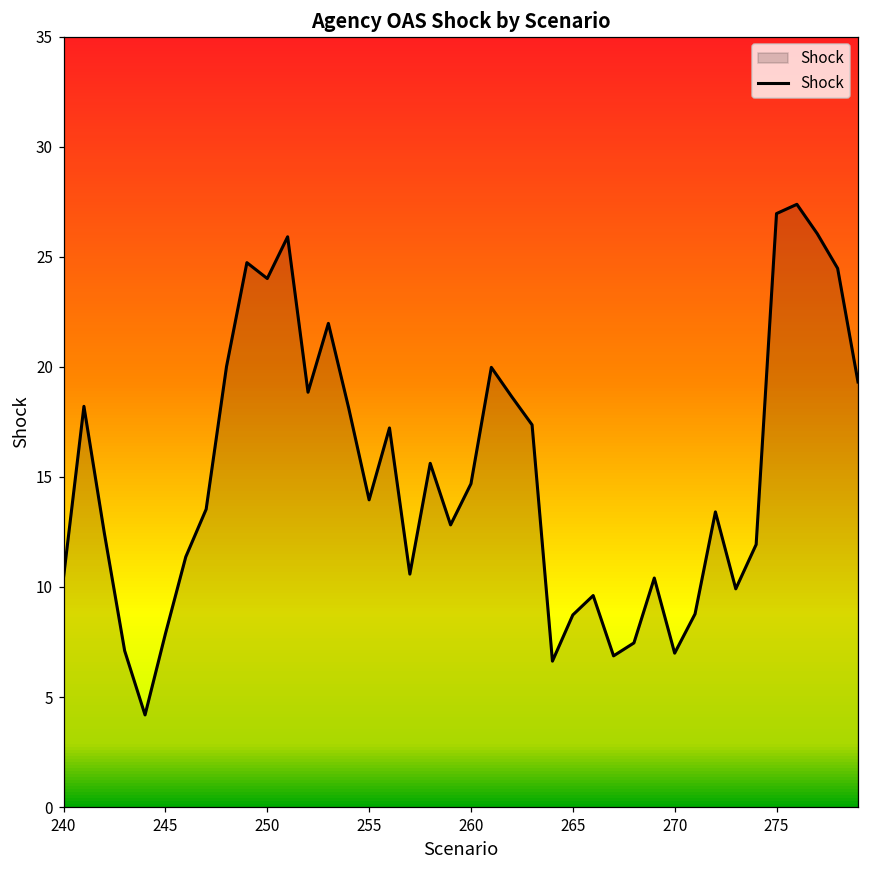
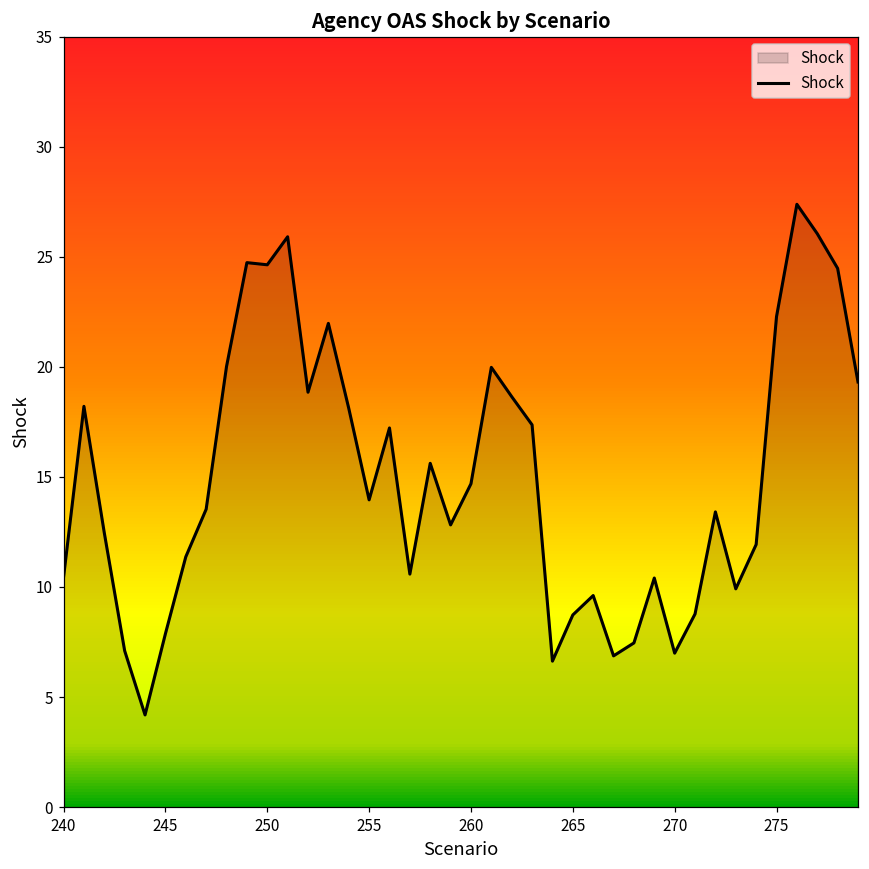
  {
    "240": 10.4,
    "245": 7.9,
-   "250": 24.0,
+   "250": 24.6,
    "255": 14.0,
    "260": 14.7,
    "265": 8.7,
    "270": 7.0,
-   "275": 27.0
+   "275": 22.3
  }
